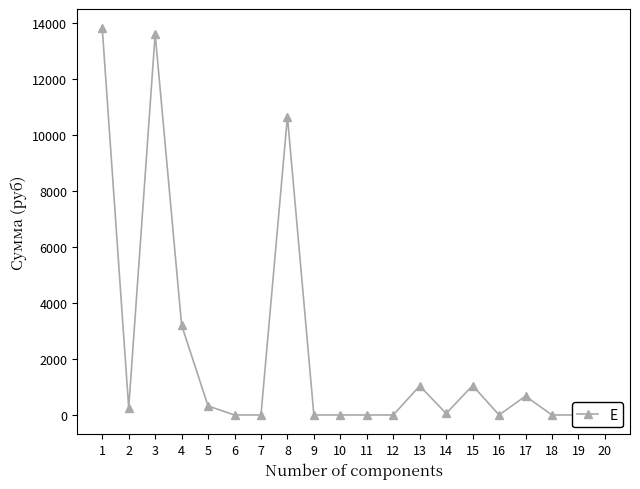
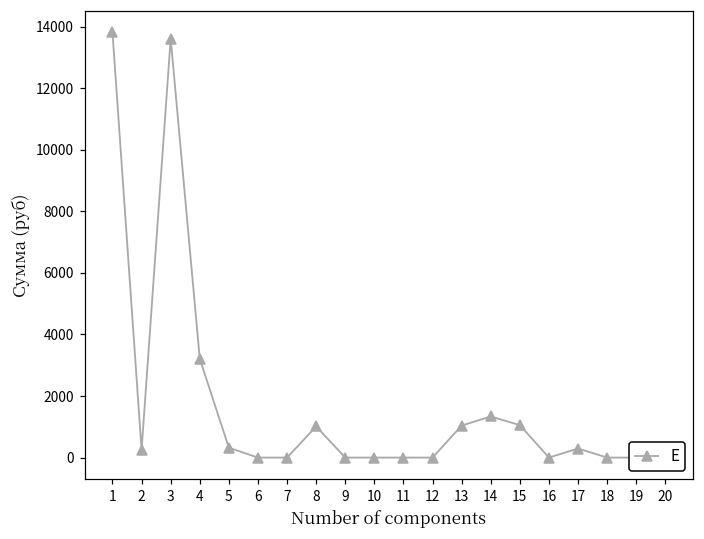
  {
    "1": 13800,
    "2": 300,
    "3": 13600,
    "4": 3200,
    "5": 300,
    "6": 0,
    "7": 0,
-   "8": 10700,
+   "8": 1000,
    "9": 0,
    "10": 0,
    "11": 0,
    "12": 0,
    "13": 1000,
-   "14": 100,
+   "14": 1300,
    "15": 1100,
    "16": 0,
-   "17": 700,
+   "17": 300,
    "18": 0
  }
